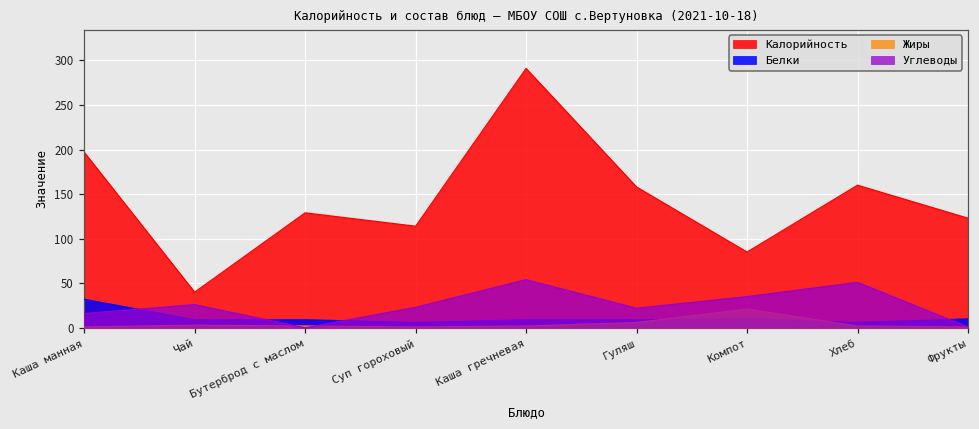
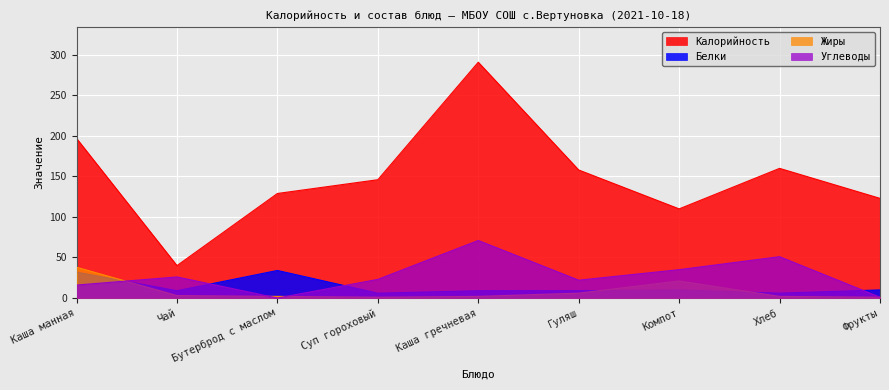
  {
    "Калорийность": {
      "Каша манная": 200,
      "Чай": 40,
      "Бутерброд с маслом": 130,
-     "Суп гороховый": 110,
+     "Суп гороховый": 150,
      "Каша гречневая": 290,
      "Гуляш": 160,
-     "Компот": 90,
+     "Компот": 110,
      "Хлеб": 160,
      "Фрукты": 120
    },
    "Белки": {
      "Каша манная": 30,
      "Чай": 10,
-     "Бутерброд с маслом": 10,
+     "Бутерброд с маслом": 30,
      "Суп гороховый": 10,
      "Каша гречневая": 10,
      "Компот": 10,
      "Хлеб": 10,
      "Фрукты": 10
    },
    "Жиры": {
-     "Каша манная": 0,
+     "Каша манная": 40,
      "Чай": 0,
      "Суп гороховый": 0,
      "Каша гречневая": 0,
      "Компот": 20,
      "Хлеб": 0
    },
    "Углеводы": {
      "Каша манная": 20,
      "Чай": 30,
      "Суп гороховый": 20,
-     "Каша гречневая": 50,
+     "Каша гречневая": 70,
      "Гуляш": 20,
      "Компот": 40,
      "Хлеб": 50
    }
  }
